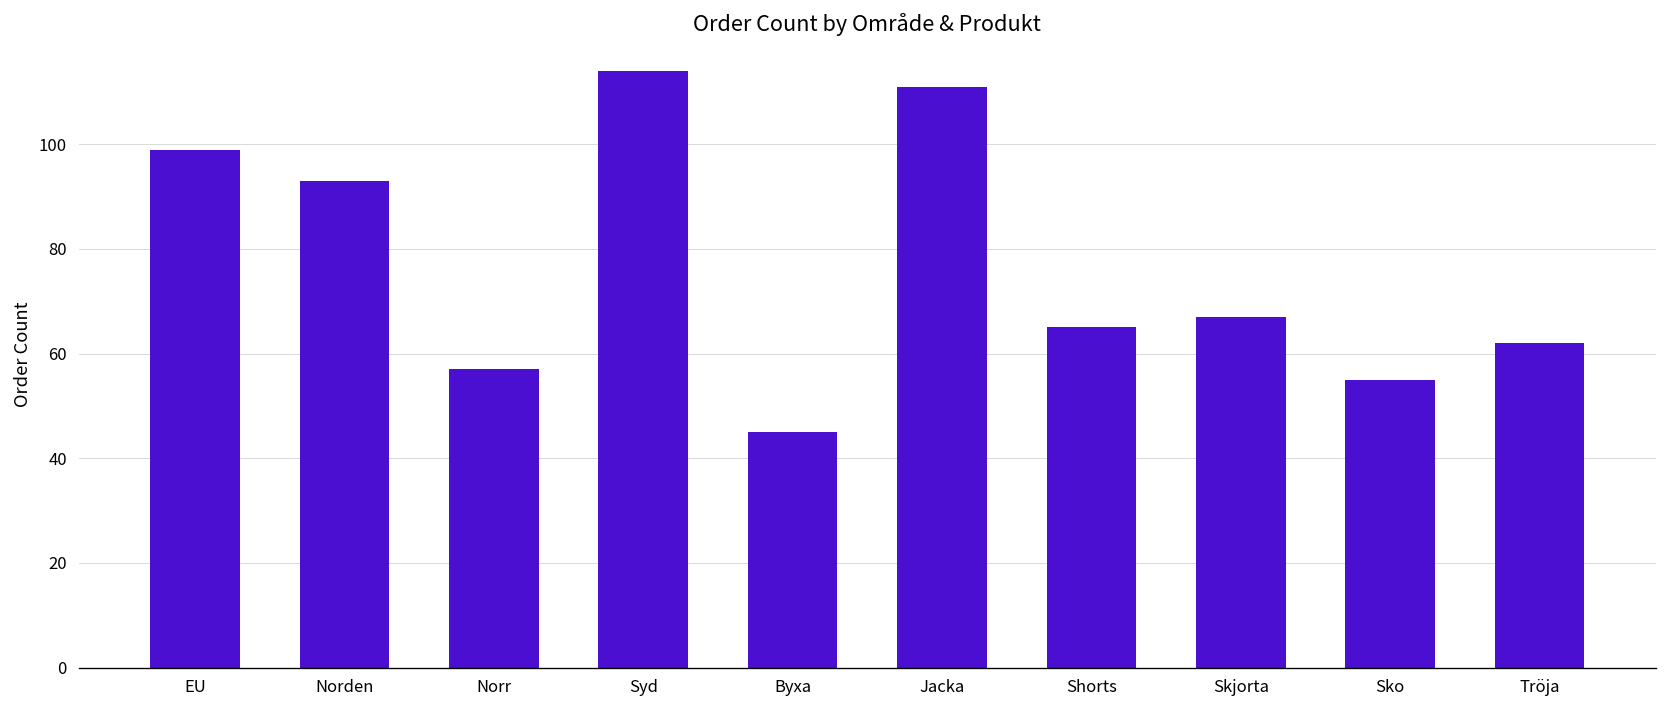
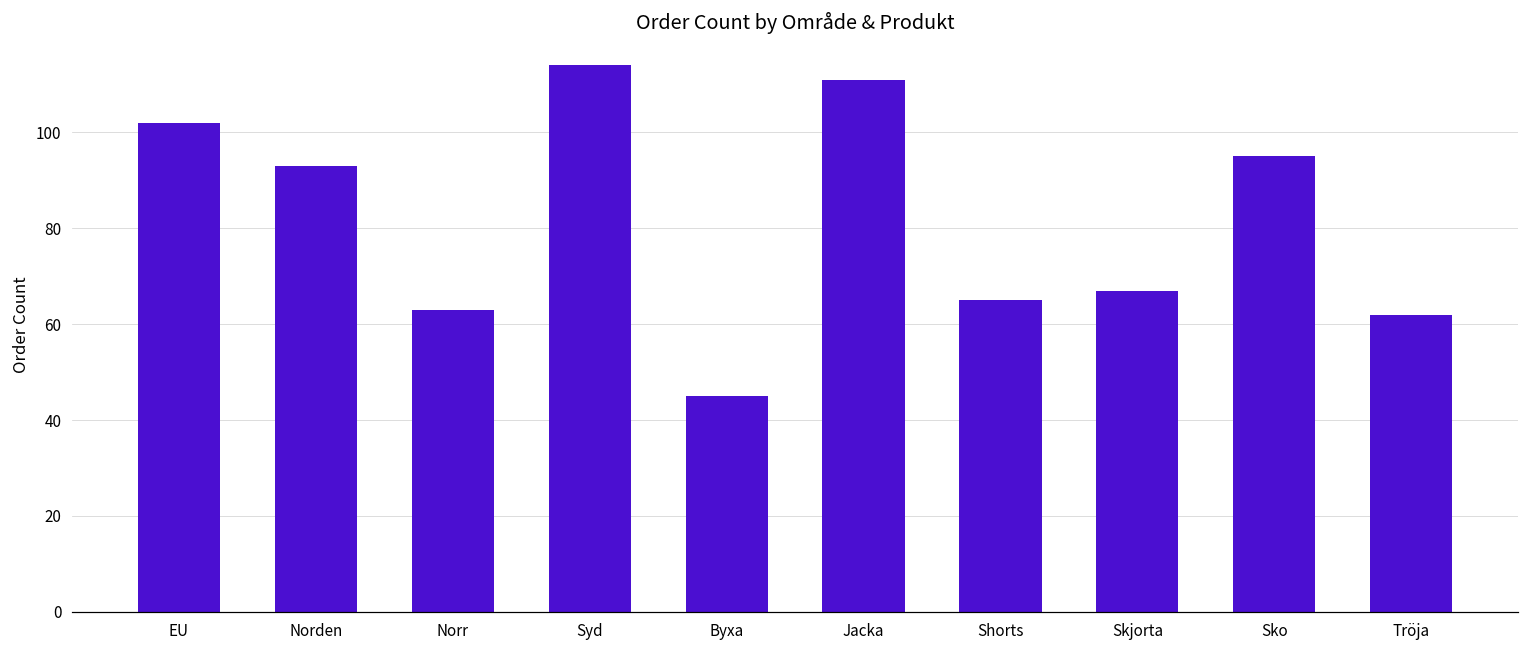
  {
-   "EU": 99,
+   "EU": 102,
    "Norden": 93,
-   "Norr": 57,
+   "Norr": 63,
    "Syd": 114,
    "Byxa": 45,
    "Jacka": 111,
    "Shorts": 65,
    "Skjorta": 67,
-   "Sko": 55,
+   "Sko": 95,
    "Tröja": 62
  }
